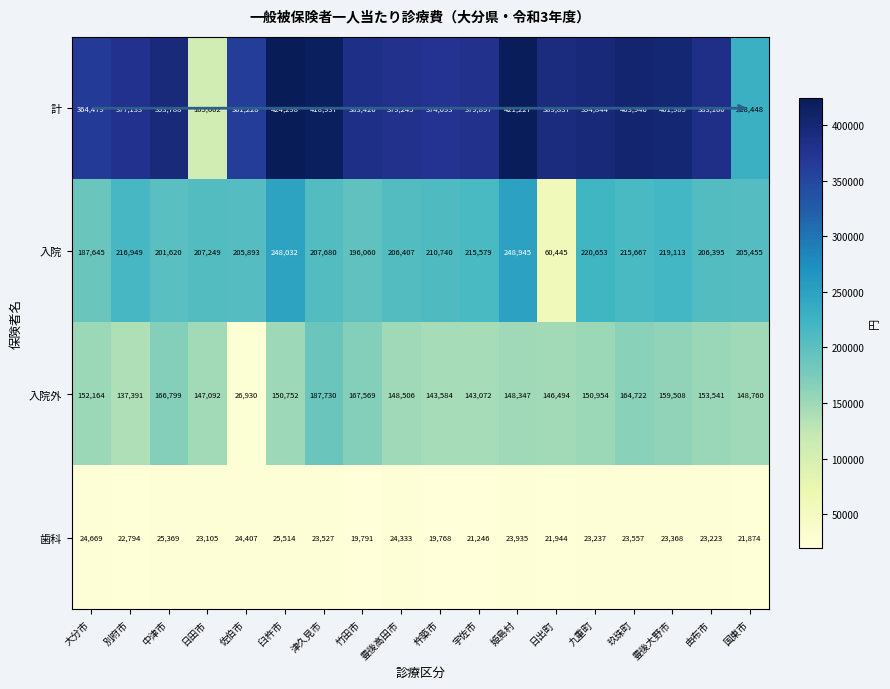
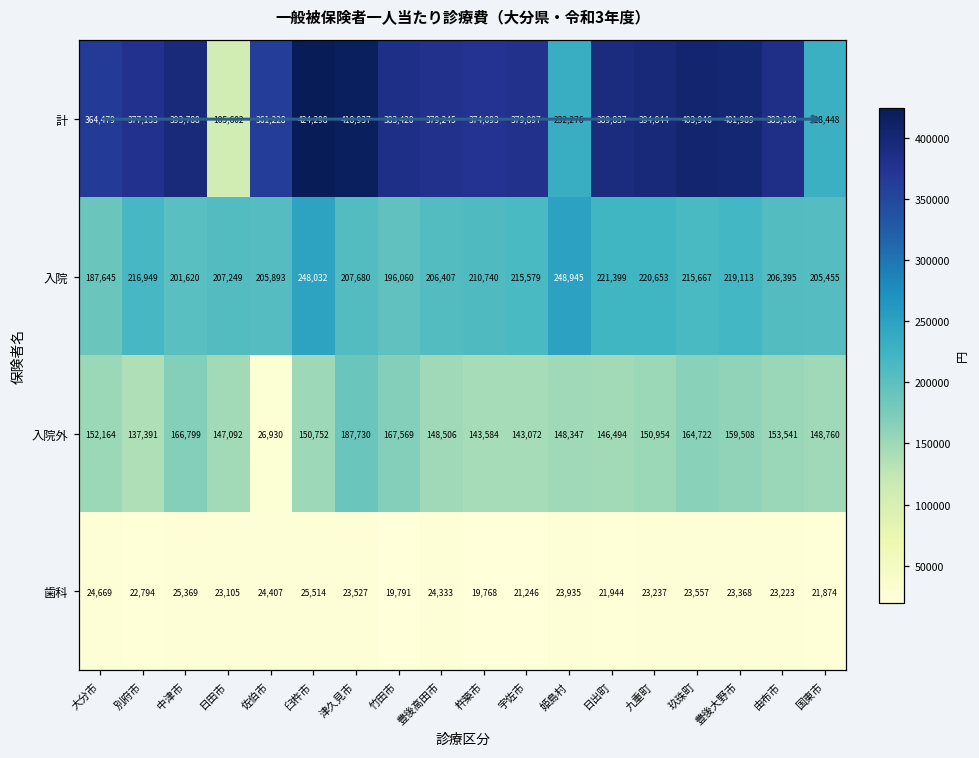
  {
    "計": {
      "大分市": "364,479",
      "別府市": "377,133",
      "中津市": "393,788",
      "日田市": "105,602",
      "佐伯市": "361,228",
      "臼杵市": "424,298",
      "津久見市": "418,937",
      "竹田市": "383,420",
      "豊後高田市": "379,245",
      "杵築市": "374,093",
      "宇佐市": "379,897",
-     "姫島村": "421,227",
+     "姫島村": "232,276",
      "日出町": "389,837",
      "九重町": "394,844",
      "玖珠町": "403,946",
      "豊後大野市": "401,989",
      "由布市": "383,160",
      "国東市": "228,448"
    },
    "入院": {
      "大分市": "187,645",
      "別府市": "216,949",
      "中津市": "201,620",
      "日田市": "207,249",
      "佐伯市": "205,893",
      "臼杵市": "248,032",
      "津久見市": "207,680",
      "竹田市": "196,060",
      "豊後高田市": "206,407",
      "杵築市": "210,740",
      "宇佐市": "215,579",
      "姫島村": "248,945",
-     "日出町": "60,445",
+     "日出町": "221,399",
      "九重町": "220,653",
      "玖珠町": "215,667",
      "豊後大野市": "219,113",
      "由布市": "206,395",
      "国東市": "205,455"
    },
    "入院外": {
      "大分市": "152,164",
      "別府市": "137,391",
      "中津市": "166,799",
      "日田市": "147,092",
      "佐伯市": "26,930",
      "臼杵市": "150,752",
      "津久見市": "187,730",
      "竹田市": "167,569",
      "豊後高田市": "148,506",
      "杵築市": "143,584",
      "宇佐市": "143,072",
      "姫島村": "148,347",
      "日出町": "146,494",
      "九重町": "150,954",
      "玖珠町": "164,722",
      "豊後大野市": "159,508",
      "由布市": "153,541",
      "国東市": "148,760"
    },
    "歯科": {
      "大分市": "24,669",
      "別府市": "22,794",
      "中津市": "25,369",
      "日田市": "23,105",
      "佐伯市": "24,407",
      "臼杵市": "25,514",
      "津久見市": "23,527",
      "竹田市": "19,791",
      "豊後高田市": "24,333",
      "杵築市": "19,768",
      "宇佐市": "21,246",
      "姫島村": "23,935",
      "日出町": "21,944",
      "九重町": "23,237",
      "玖珠町": "23,557",
      "豊後大野市": "23,368",
      "由布市": "23,223",
      "国東市": "21,874"
    }
  }
